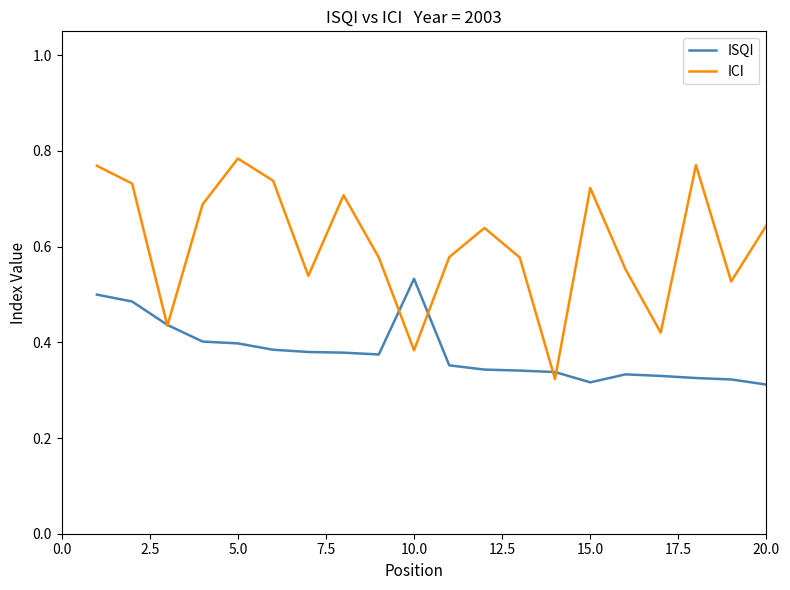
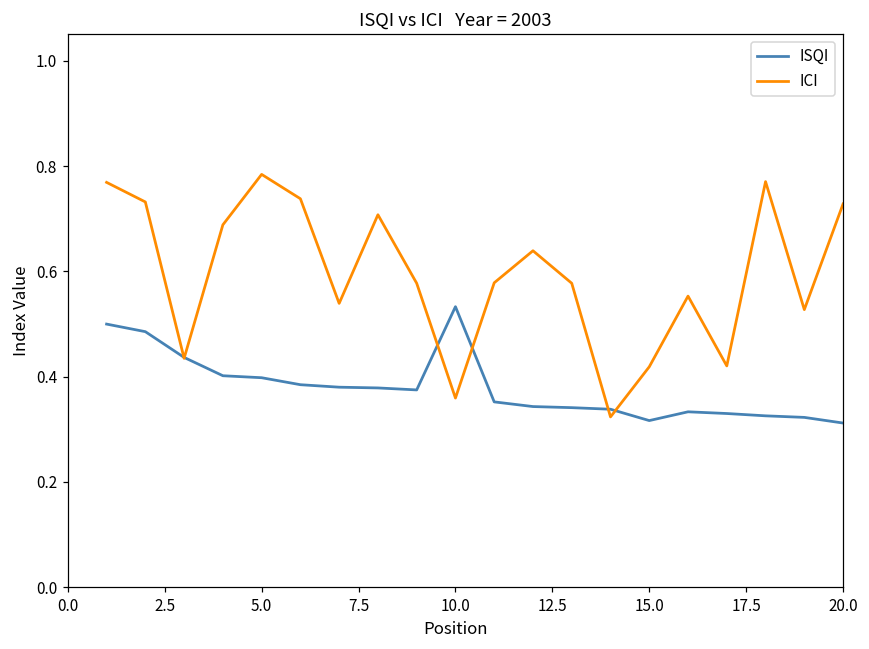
  {
    "ISQI": {
      "5.0": 0.40,
      "10.0": 0.53,
      "15.0": 0.32,
      "20.0": 0.31
    },
    "ICI": {
      "5.0": 0.78,
-     "10.0": 0.38,
-     "15.0": 0.72,
-     "20.0": 0.64
+     "10.0": 0.36,
+     "15.0": 0.42,
+     "20.0": 0.73
    }
  }
